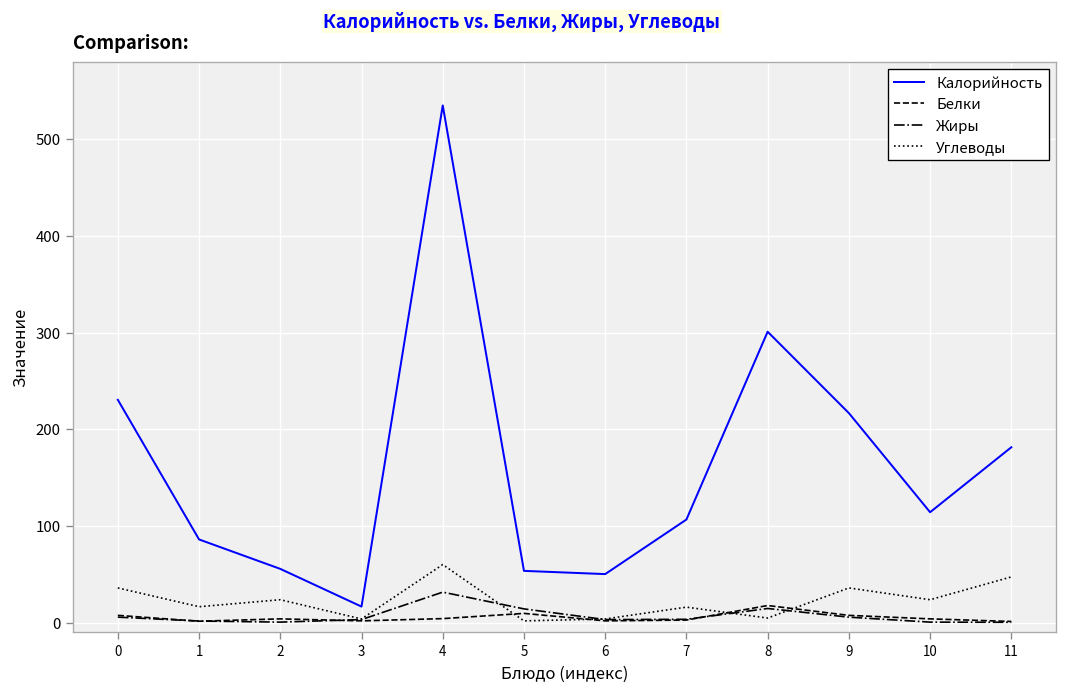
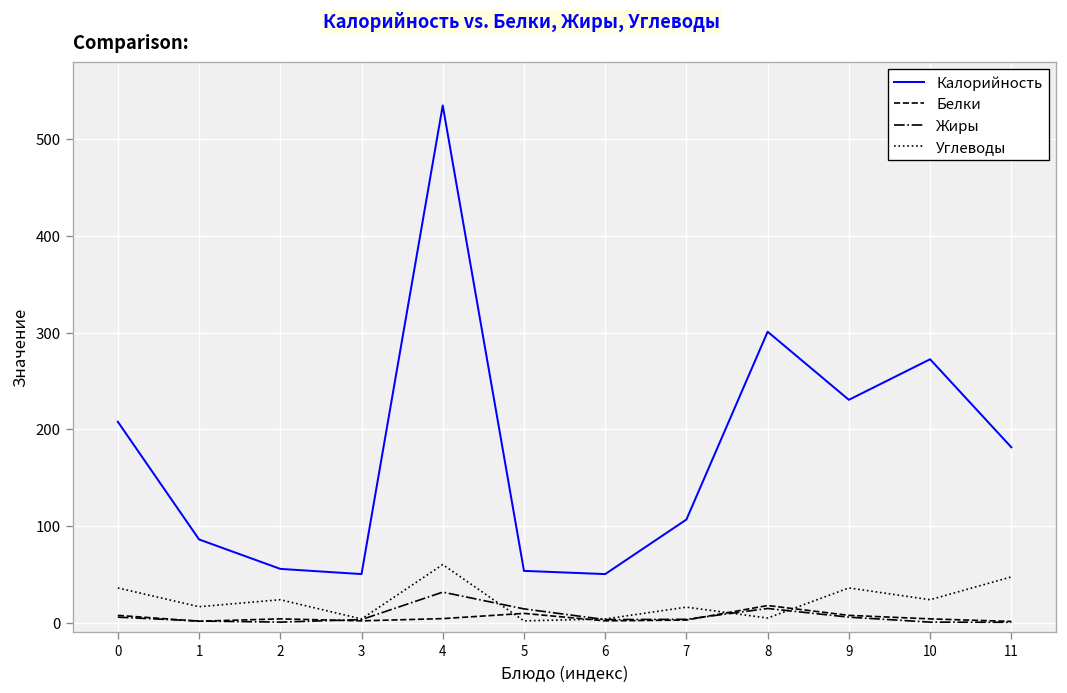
  {
    "Калорийность": {
-     "0": 230,
+     "0": 210,
      "1": 90,
      "2": 60,
-     "3": 20,
+     "3": 50,
      "4": 540,
      "5": 50,
      "6": 50,
      "7": 110,
      "8": 300,
-     "9": 220,
-     "10": 110,
+     "9": 230,
+     "10": 270,
      "11": 180
    }
  }
